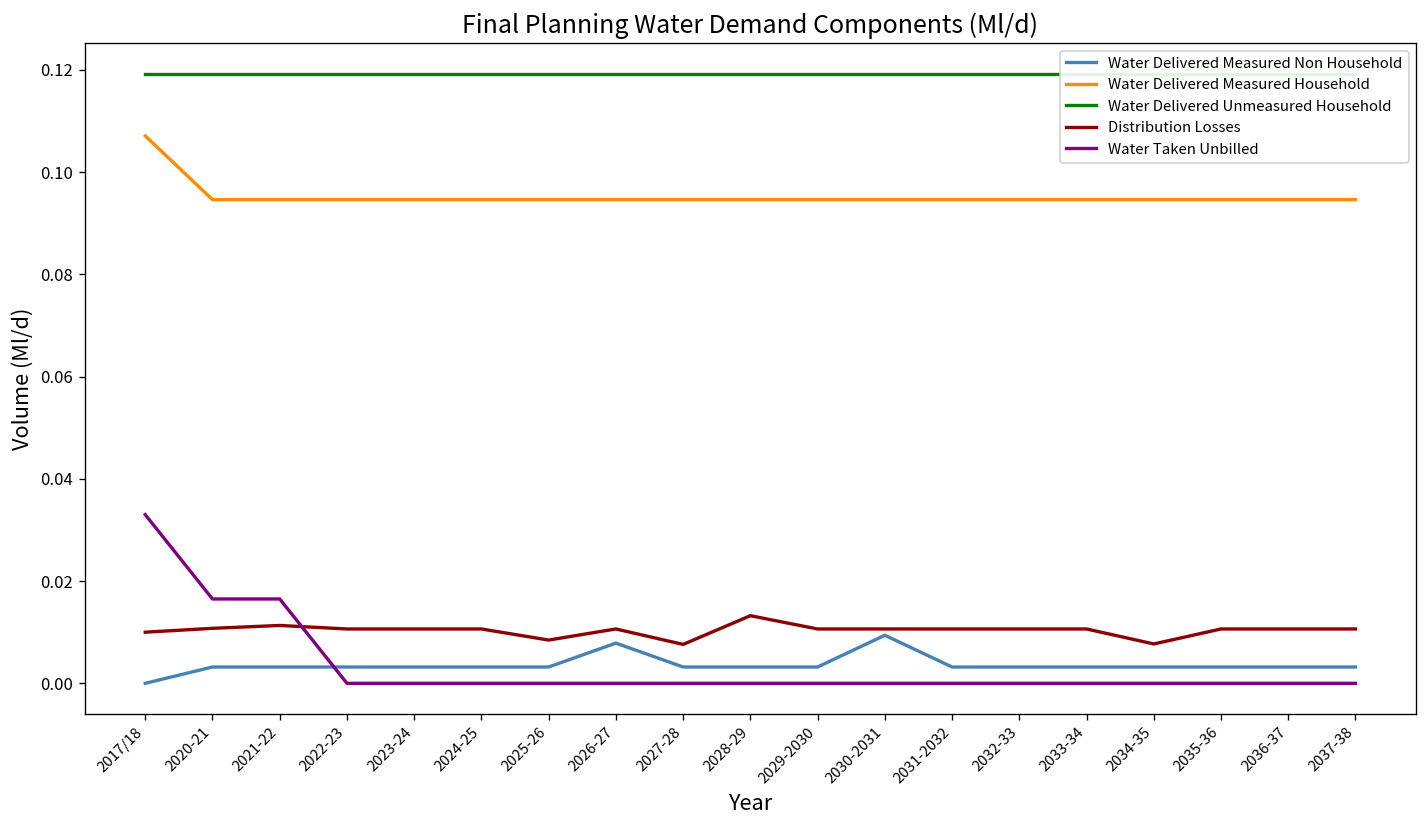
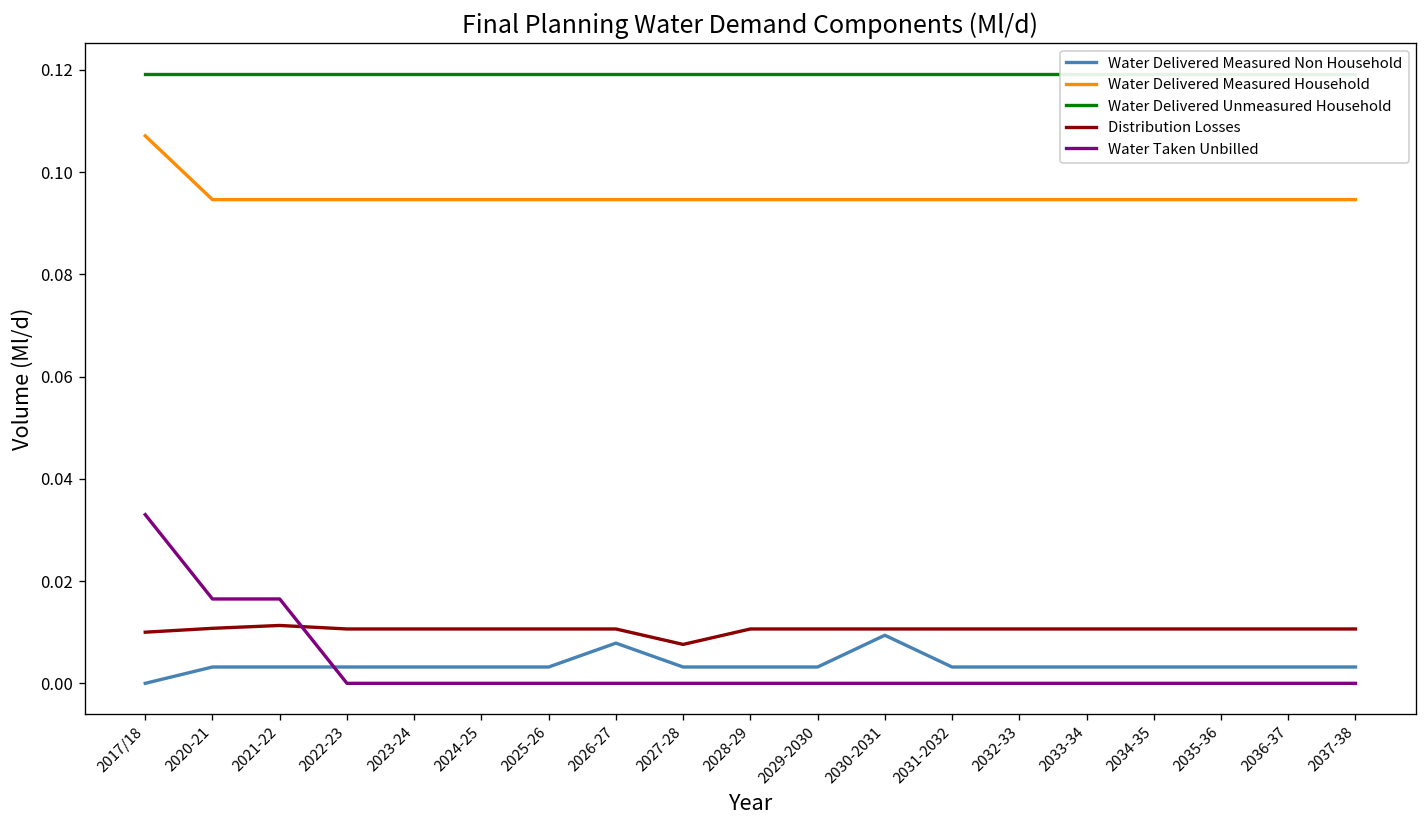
  {
    "Water Delivered Measured Non Household": {
      "2017/18": 0.000,
      "2020-21": 0.003,
      "2021-22": 0.003,
      "2022-23": 0.003,
      "2023-24": 0.003,
      "2024-25": 0.003,
      "2025-26": 0.003,
      "2026-27": 0.008,
      "2027-28": 0.003,
      "2028-29": 0.003,
      "2029-2030": 0.003,
      "2030-2031": 0.009,
      "2031-2032": 0.003,
      "2032-33": 0.003,
      "2033-34": 0.003,
      "2034-35": 0.003,
      "2035-36": 0.003,
      "2036-37": 0.003,
      "2037-38": 0.003
    },
    "Water Delivered Measured Household": {
      "2017/18": 0.107,
      "2020-21": 0.095,
      "2021-22": 0.095,
      "2022-23": 0.095,
      "2023-24": 0.095,
      "2024-25": 0.095,
      "2025-26": 0.095,
      "2026-27": 0.095,
      "2027-28": 0.095,
      "2028-29": 0.095,
      "2029-2030": 0.095,
      "2030-2031": 0.095,
      "2031-2032": 0.095,
      "2032-33": 0.095,
      "2033-34": 0.095,
      "2034-35": 0.095,
      "2035-36": 0.095,
      "2036-37": 0.095,
      "2037-38": 0.095
    },
    "Water Delivered Unmeasured Household": {
      "2017/18": 0.119,
      "2020-21": 0.119,
      "2021-22": 0.119,
      "2022-23": 0.119,
      "2023-24": 0.119,
      "2024-25": 0.119,
      "2025-26": 0.119,
      "2026-27": 0.119,
      "2027-28": 0.119,
      "2028-29": 0.119,
      "2029-2030": 0.119,
      "2030-2031": 0.119,
      "2031-2032": 0.119,
      "2032-33": 0.119
    },
    "Distribution Losses": {
      "2017/18": 0.010,
      "2020-21": 0.011,
      "2021-22": 0.011,
      "2022-23": 0.011,
      "2023-24": 0.011,
      "2024-25": 0.011,
-     "2025-26": 0.008,
+     "2025-26": 0.011,
      "2026-27": 0.011,
      "2027-28": 0.008,
-     "2028-29": 0.013,
+     "2028-29": 0.011,
      "2029-2030": 0.011,
      "2030-2031": 0.011,
      "2031-2032": 0.011,
      "2032-33": 0.011,
      "2033-34": 0.011,
-     "2034-35": 0.008,
+     "2034-35": 0.011,
      "2035-36": 0.011,
      "2036-37": 0.011,
      "2037-38": 0.011
    },
    "Water Taken Unbilled": {
      "2017/18": 0.033,
      "2020-21": 0.017,
      "2021-22": 0.017,
      "2022-23": 0.000,
      "2023-24": 0.000,
      "2024-25": 0.000,
      "2025-26": 0.000,
      "2026-27": 0.000,
      "2027-28": 0.000,
      "2028-29": 0.000,
      "2029-2030": 0.000,
      "2030-2031": 0.000,
      "2031-2032": 0.000,
      "2032-33": 0.000,
      "2033-34": 0.000,
      "2034-35": 0.000,
      "2035-36": 0.000,
      "2036-37": 0.000,
      "2037-38": 0.000
    }
  }
